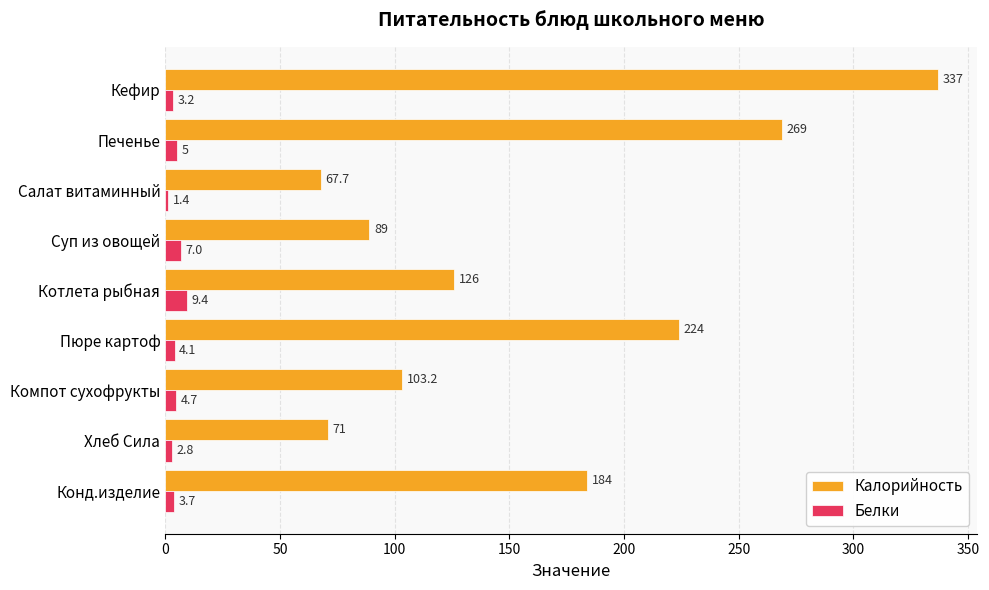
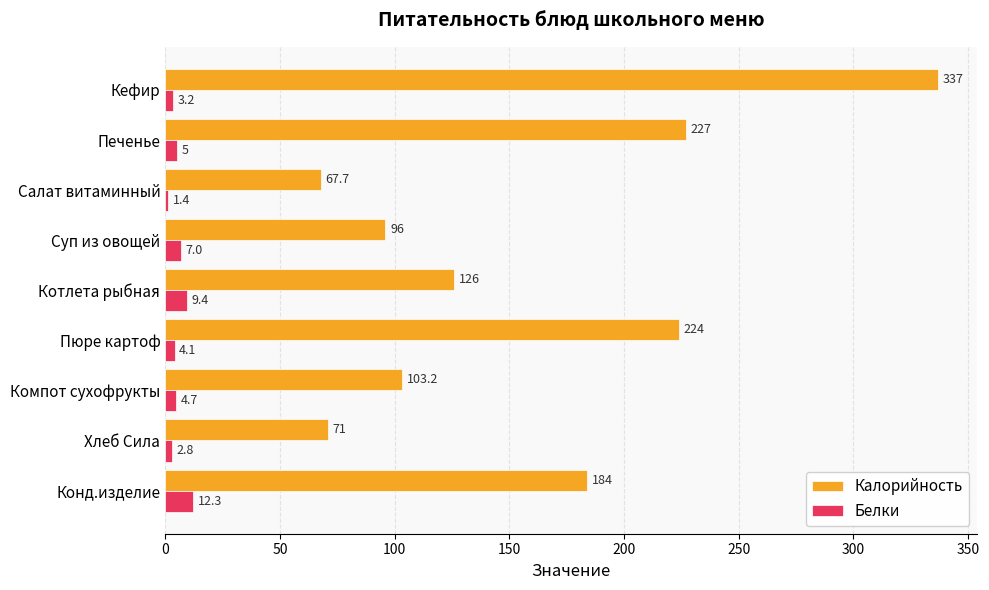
  {
    "Калорийность": {
      "Кефир": 337,
-     "Печенье": 269,
+     "Печенье": 227,
      "Салат витаминный": 67.7,
-     "Суп из овощей": 89,
+     "Суп из овощей": 96,
      "Котлета рыбная": 126,
      "Пюре картоф": 224,
      "Компот сухофрукты": 103.2,
      "Хлеб Сила": 71,
      "Конд.изделие": 184
    },
    "Белки": {
      "Кефир": 3.2,
      "Печенье": 5,
      "Салат витаминный": 1.4,
      "Суп из овощей": 7.0,
      "Котлета рыбная": 9.4,
      "Пюре картоф": 4.1,
      "Компот сухофрукты": 4.7,
      "Хлеб Сила": 2.8,
-     "Конд.изделие": 3.7
+     "Конд.изделие": 12.3
    }
  }
